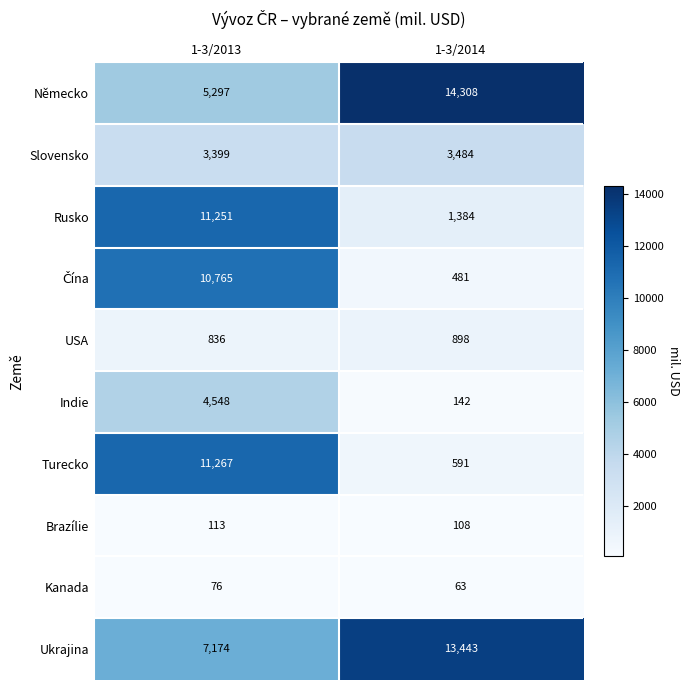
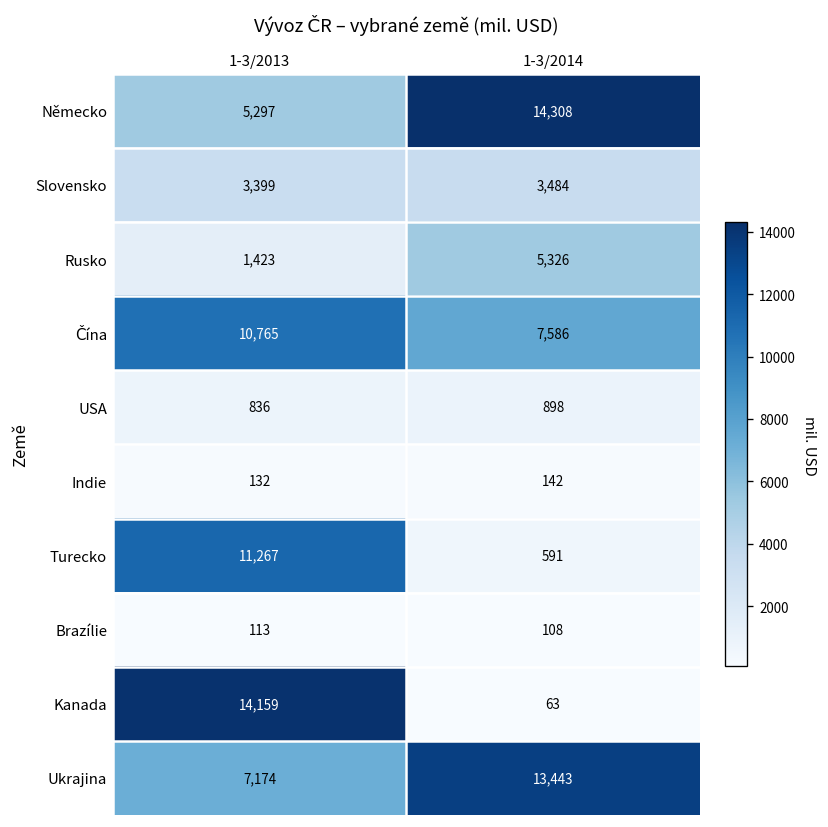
  {
    "Německo": {
      "1-3/2013": "5,297",
      "1-3/2014": "14,308"
    },
    "Slovensko": {
      "1-3/2013": "3,399",
      "1-3/2014": "3,484"
    },
    "Rusko": {
-     "1-3/2013": "11,251",
-     "1-3/2014": "1,384"
+     "1-3/2013": "1,423",
+     "1-3/2014": "5,326"
    },
    "Čína": {
      "1-3/2013": "10,765",
-     "1-3/2014": "481"
+     "1-3/2014": "7,586"
    },
    "USA": {
      "1-3/2013": "836",
      "1-3/2014": "898"
    },
    "Indie": {
-     "1-3/2013": "4,548",
+     "1-3/2013": "132",
      "1-3/2014": "142"
    },
    "Turecko": {
      "1-3/2013": "11,267",
      "1-3/2014": "591"
    },
    "Brazílie": {
      "1-3/2013": "113",
      "1-3/2014": "108"
    },
    "Kanada": {
-     "1-3/2013": "76",
+     "1-3/2013": "14,159",
      "1-3/2014": "63"
    },
    "Ukrajina": {
      "1-3/2013": "7,174",
      "1-3/2014": "13,443"
    }
  }
